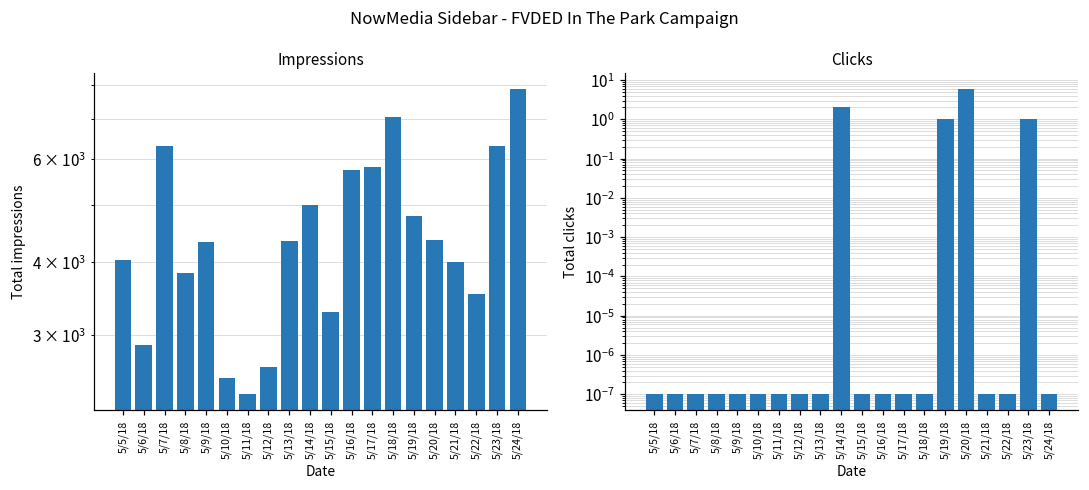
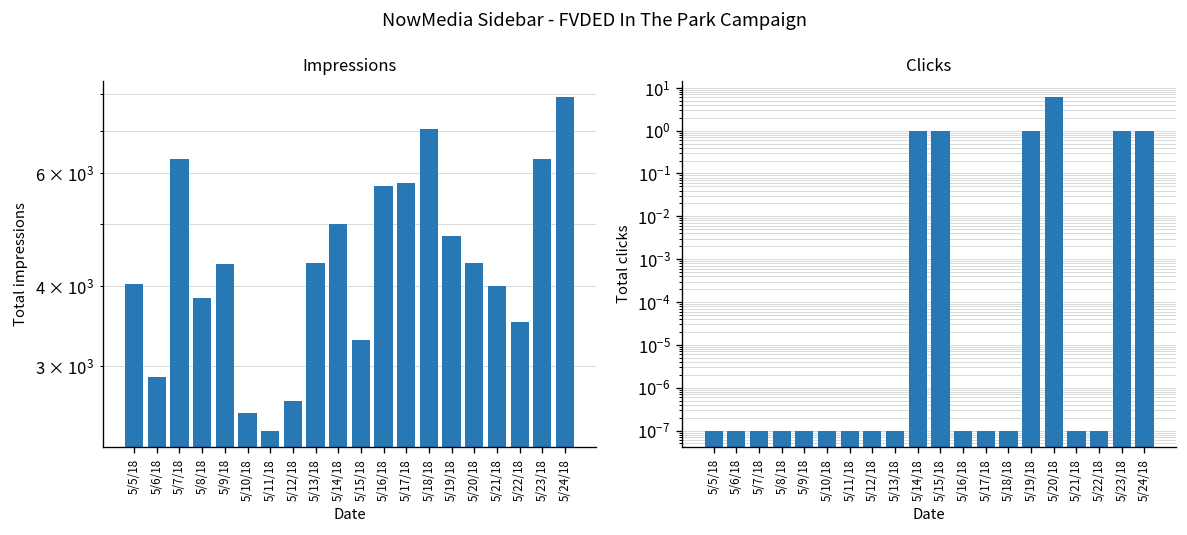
  {
    "Clicks": {
      "5/5/18": 0.00000010,
      "5/6/18": 0.00000010,
      "5/7/18": 0.00000010,
      "5/8/18": 0.00000010,
      "5/9/18": 0.00000010,
      "5/10/18": 0.00000010,
      "5/11/18": 0.00000010,
      "5/12/18": 0.00000010,
      "5/13/18": 0.00000010,
-     "5/14/18": 2,
-     "5/15/18": 0.00000010,
+     "5/14/18": 1.0,
+     "5/15/18": 1.0,
      "5/16/18": 0.00000010,
      "5/17/18": 0.00000010,
      "5/18/18": 0.00000010,
      "5/19/18": 1.0,
      "5/20/18": 6,
      "5/21/18": 0.00000010,
      "5/22/18": 0.00000010,
      "5/23/18": 1.0,
-     "5/24/18": 0.00000010
+     "5/24/18": 1.0
    }
  }
